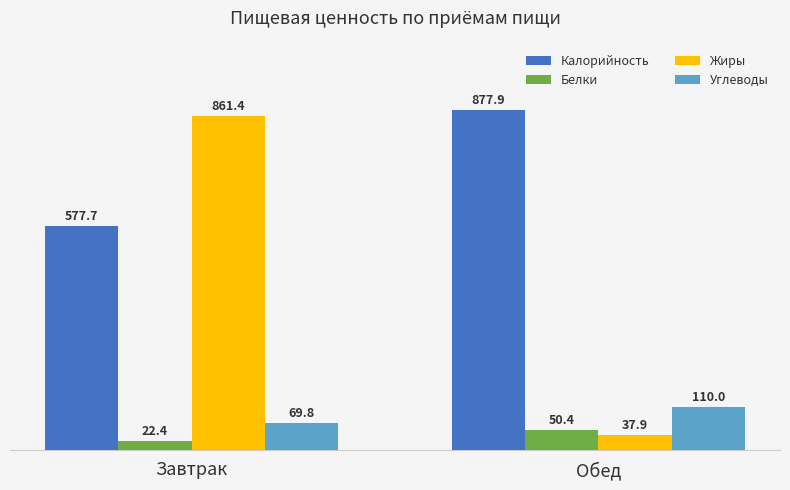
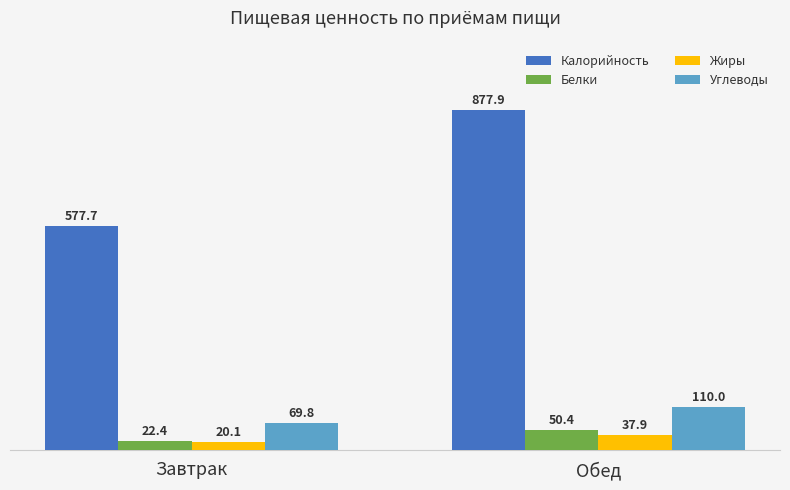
  {
    "Белки": {
      "Завтрак": 22.4,
      "Обед": 50.4
    },
    "Жиры": {
-     "Завтрак": 861.4,
+     "Завтрак": 20.1,
      "Обед": 37.9
    }
  }
